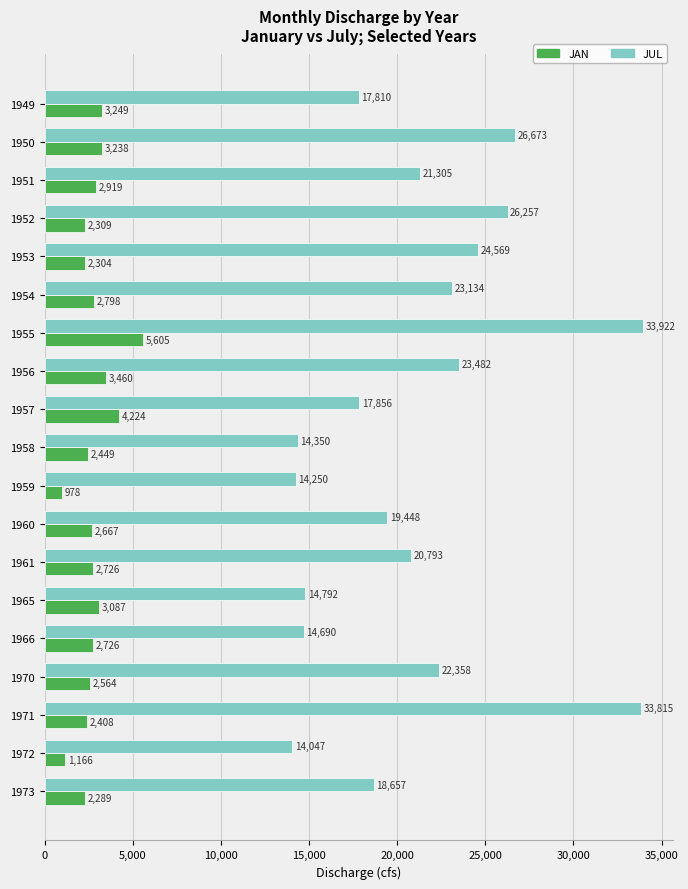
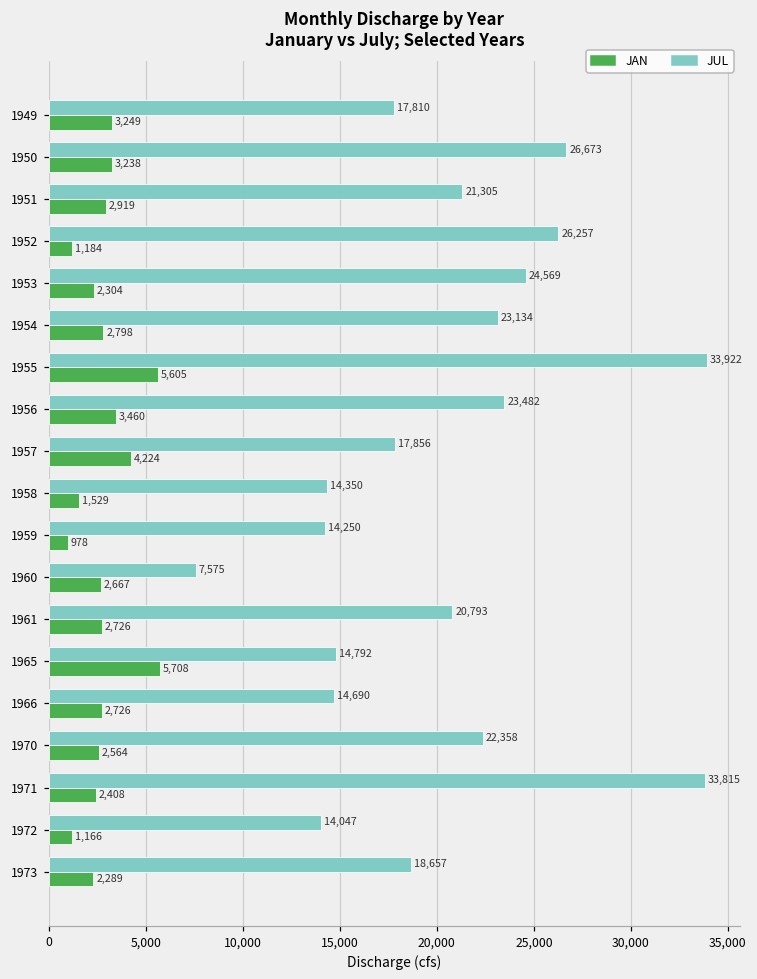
  {
    "JAN": {
      "1949": "3,249",
      "1950": "3,238",
      "1951": "2,919",
-     "1952": "2,309",
+     "1952": "1,184",
      "1953": "2,304",
      "1954": "2,798",
      "1955": "5,605",
      "1956": "3,460",
      "1957": "4,224",
-     "1958": "2,449",
+     "1958": "1,529",
      "1959": "978",
      "1960": "2,667",
      "1961": "2,726",
-     "1965": "3,087",
+     "1965": "5,708",
      "1966": "2,726",
      "1970": "2,564",
      "1971": "2,408",
      "1972": "1,166",
      "1973": "2,289"
    },
    "JUL": {
      "1949": "17,810",
      "1950": "26,673",
      "1951": "21,305",
      "1952": "26,257",
      "1953": "24,569",
      "1954": "23,134",
      "1955": "33,922",
      "1956": "23,482",
      "1957": "17,856",
      "1958": "14,350",
      "1959": "14,250",
-     "1960": "19,448",
+     "1960": "7,575",
      "1961": "20,793",
      "1965": "14,792",
      "1966": "14,690",
      "1970": "22,358",
      "1971": "33,815",
      "1972": "14,047",
      "1973": "18,657"
    }
  }
